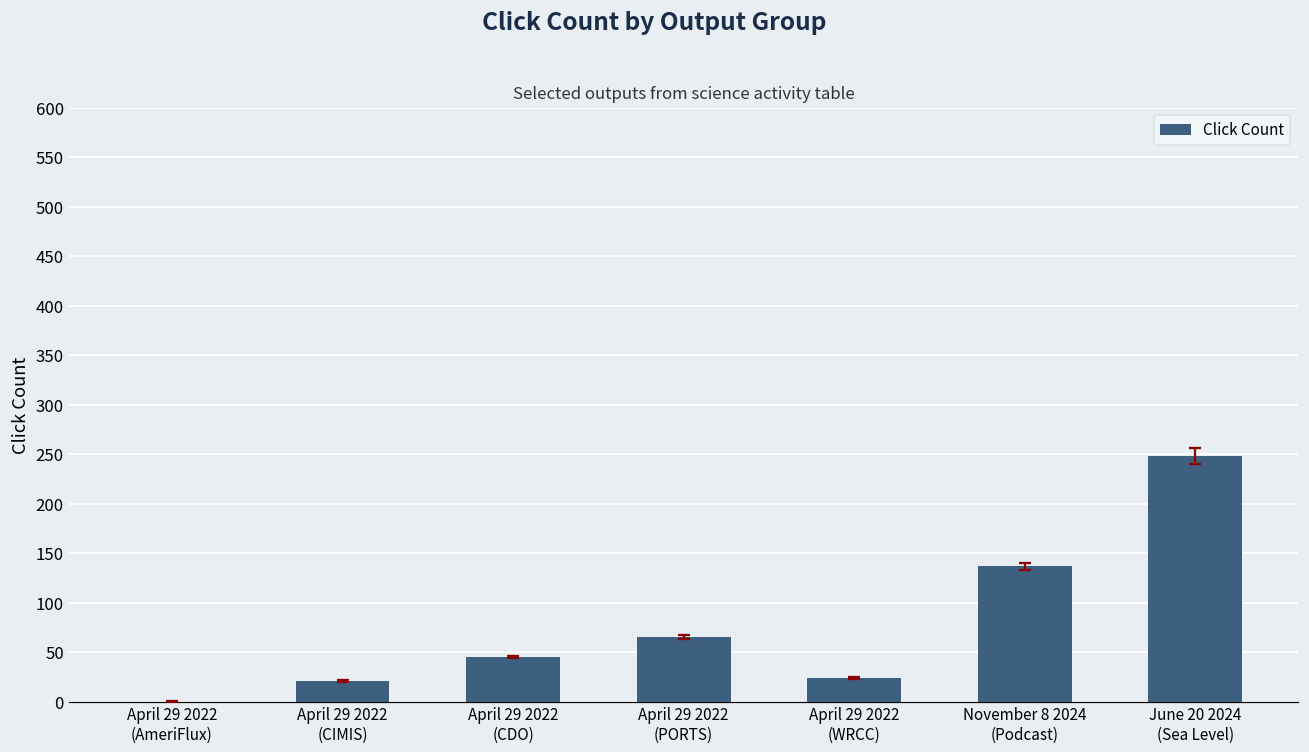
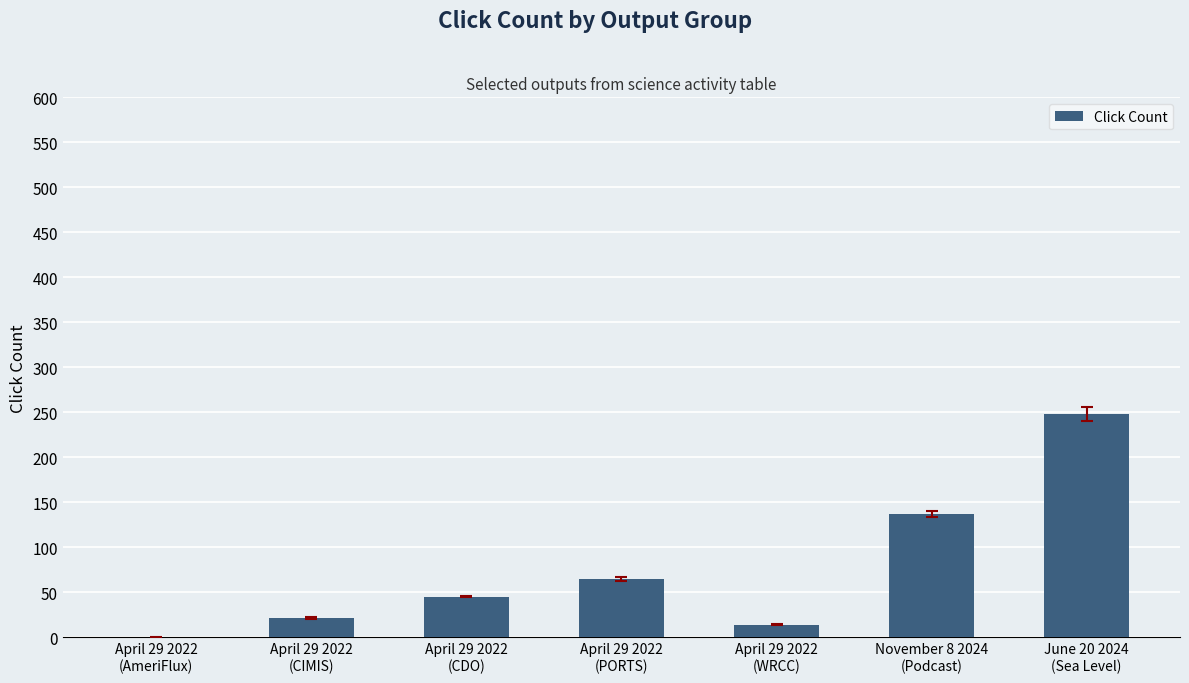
  {
    "Click Count": {
      "April 29 2022 (AmeriFlux)": 0,
      "April 29 2022 (CIMIS)": 20,
      "April 29 2022 (CDO)": 50,
      "April 29 2022 (PORTS)": 70,
-     "April 29 2022 (WRCC)": 20,
+     "April 29 2022 (WRCC)": 10,
      "November 8 2024 (Podcast)": 140,
      "June 20 2024 (Sea Level)": 250
    }
  }
